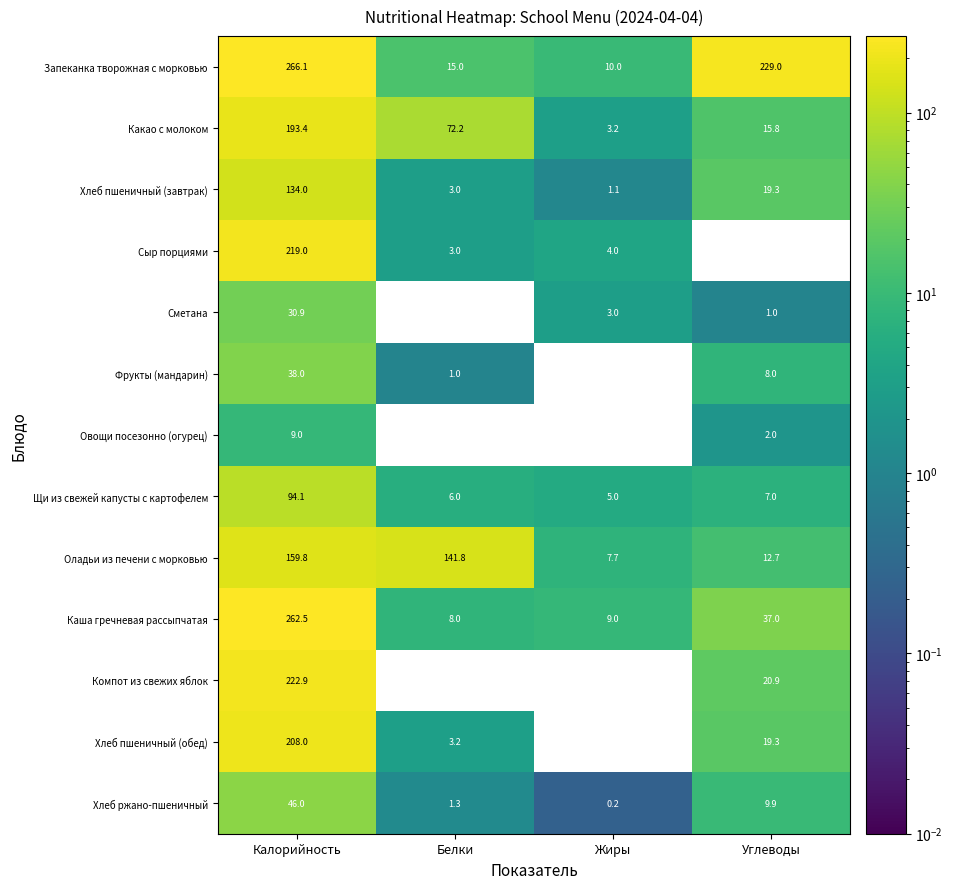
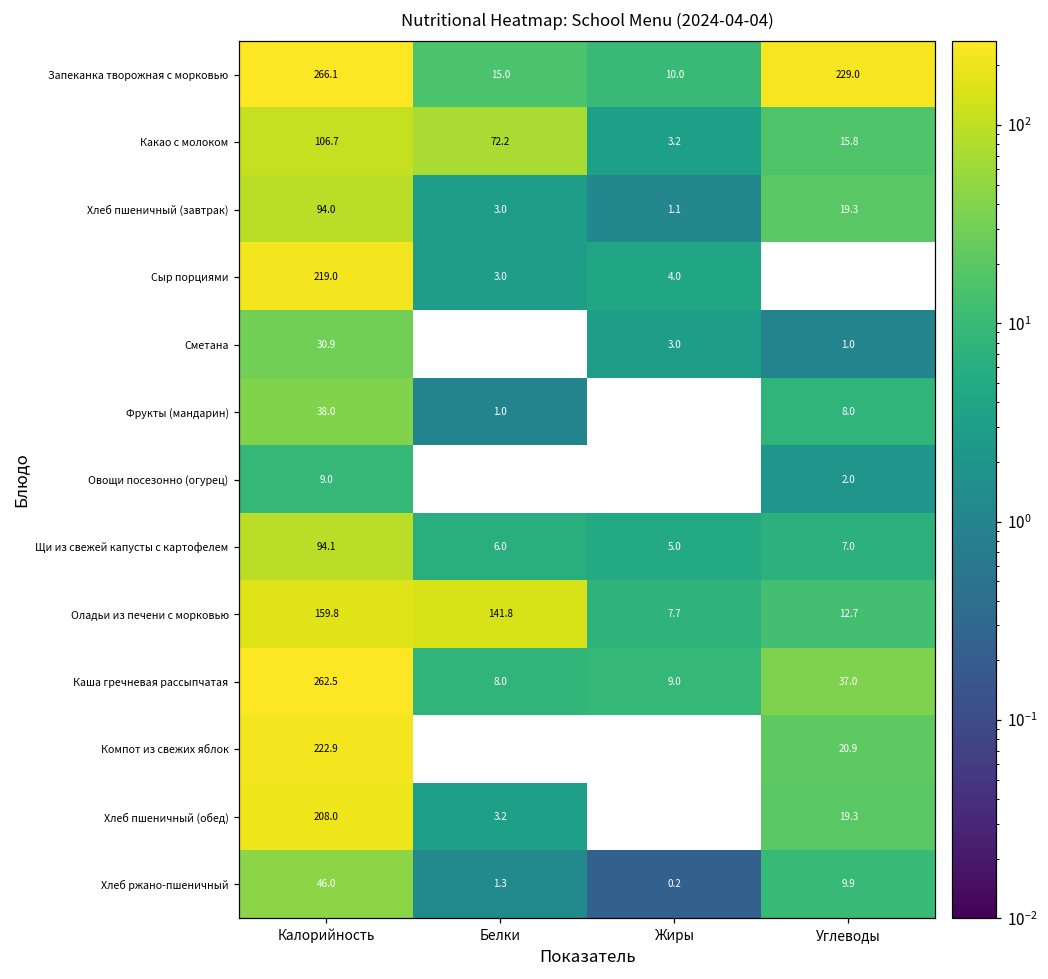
  {
    "Запеканка творожная с морковью": {
      "Калорийность": 266.1,
      "Белки": 15.0,
      "Жиры": 10.0,
      "Углеводы": 229.0
    },
    "Какао с молоком": {
-     "Калорийность": 193.4,
+     "Калорийность": 106.7,
      "Белки": 72.2,
      "Жиры": 3.2,
      "Углеводы": 15.8
    },
    "Хлеб пшеничный (завтрак)": {
-     "Калорийность": 134.0,
+     "Калорийность": 94.0,
      "Белки": 3.0,
      "Жиры": 1.1,
      "Углеводы": 19.3
    },
    "Сыр порциями": {
      "Калорийность": 219.0,
      "Белки": 3.0,
      "Жиры": 4.0
    },
    "Сметана": {
      "Калорийность": 30.9,
      "Жиры": 3.0,
      "Углеводы": 1.0
    },
    "Фрукты (мандарин)": {
      "Калорийность": 38.0,
      "Белки": 1.0,
      "Углеводы": 8.0
    },
    "Овощи посезонно (огурец)": {
      "Калорийность": 9.0,
      "Углеводы": 2.0
    },
    "Щи из свежей капусты с картофелем": {
      "Калорийность": 94.1,
      "Белки": 6.0,
      "Жиры": 5.0,
      "Углеводы": 7.0
    },
    "Оладьи из печени с морковью": {
      "Калорийность": 159.8,
      "Белки": 141.8,
      "Жиры": 7.7,
      "Углеводы": 12.7
    },
    "Каша гречневая рассыпчатая": {
      "Калорийность": 262.5,
      "Белки": 8.0,
      "Жиры": 9.0,
      "Углеводы": 37.0
    },
    "Компот из свежих яблок": {
      "Калорийность": 222.9,
      "Углеводы": 20.9
    },
    "Хлеб пшеничный (обед)": {
      "Калорийность": 208.0,
      "Белки": 3.2,
      "Углеводы": 19.3
    },
    "Хлеб ржано-пшеничный": {
      "Калорийность": 46.0,
      "Белки": 1.3,
      "Жиры": 0.2,
      "Углеводы": 9.9
    }
  }
